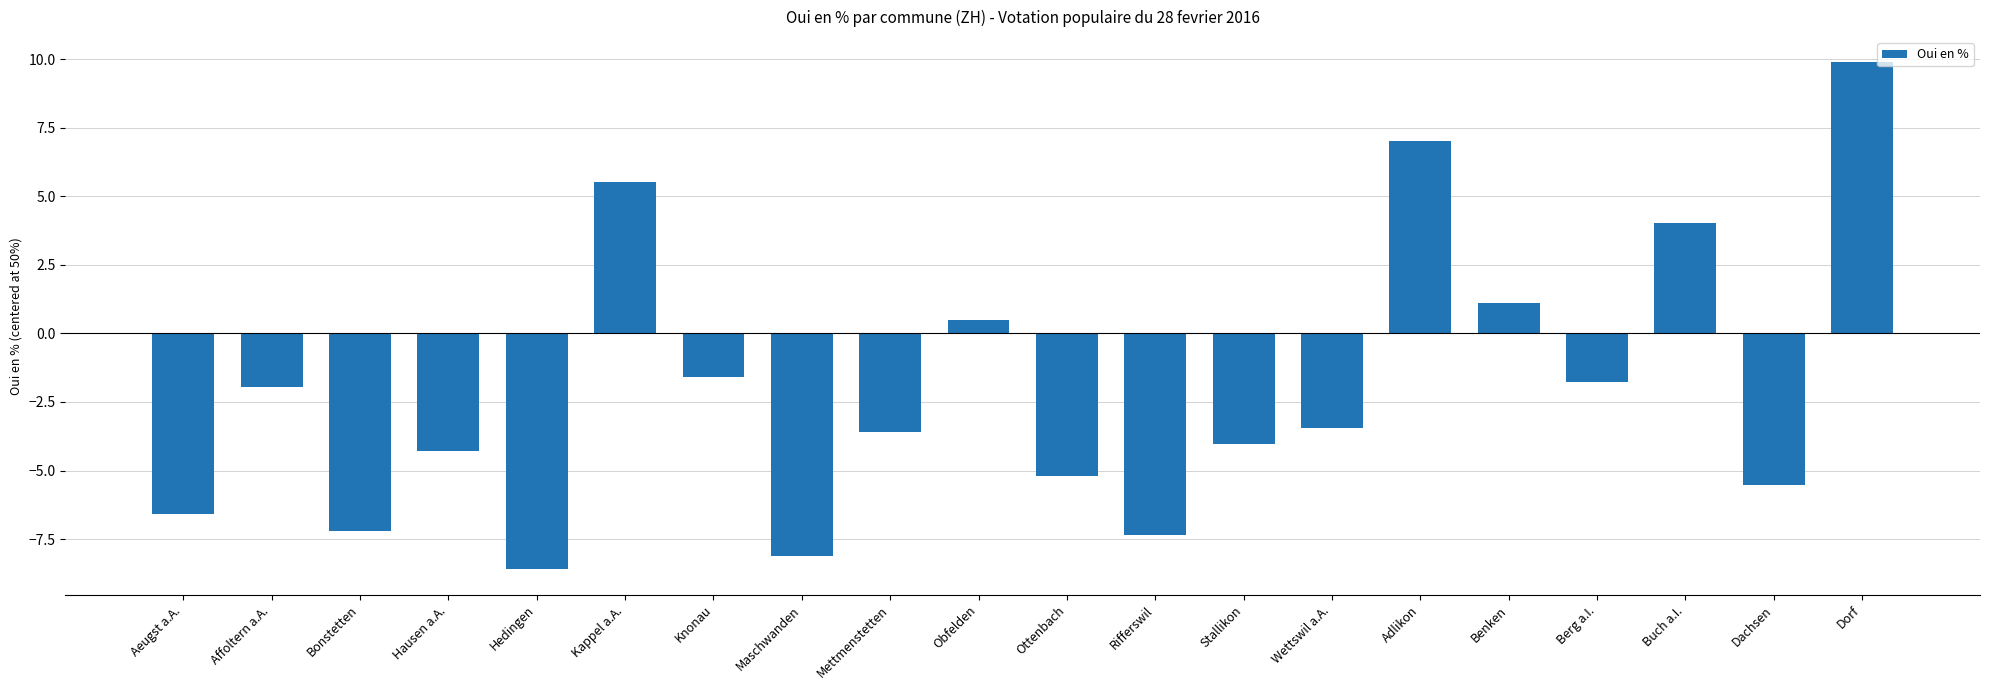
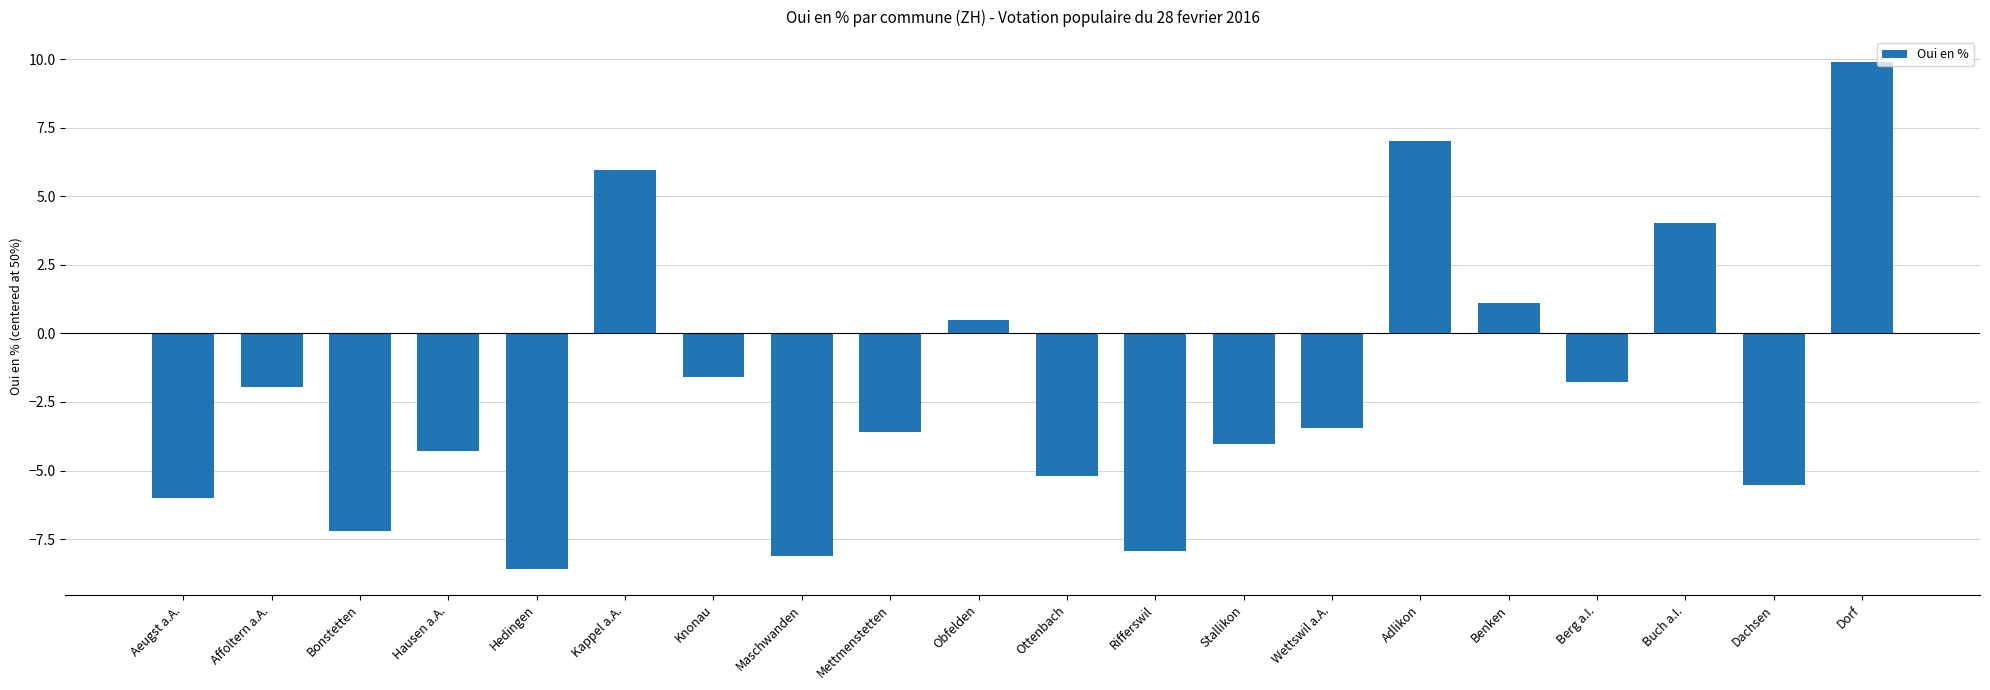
  {
-   "Aeugst a.A.": -6.6,
+   "Aeugst a.A.": -6.0,
    "Affoltern a.A.": -1.9,
    "Bonstetten": -7.2,
    "Hausen a.A.": -4.3,
    "Hedingen": -8.6,
-   "Kappel a.A.": 5.5,
+   "Kappel a.A.": 5.9,
    "Knonau": -1.6,
    "Maschwanden": -8.1,
    "Mettmenstetten": -3.6,
    "Obfelden": 0.5,
    "Ottenbach": -5.2,
-   "Rifferswil": -7.4,
+   "Rifferswil": -7.9,
    "Stallikon": -4.0,
    "Wettswil a.A.": -3.5,
    "Adlikon": 7.0,
    "Benken": 1.1,
    "Berg a.I.": -1.8,
    "Buch a.I.": 4.0,
    "Dachsen": -5.5,
    "Dorf": 9.9
  }
